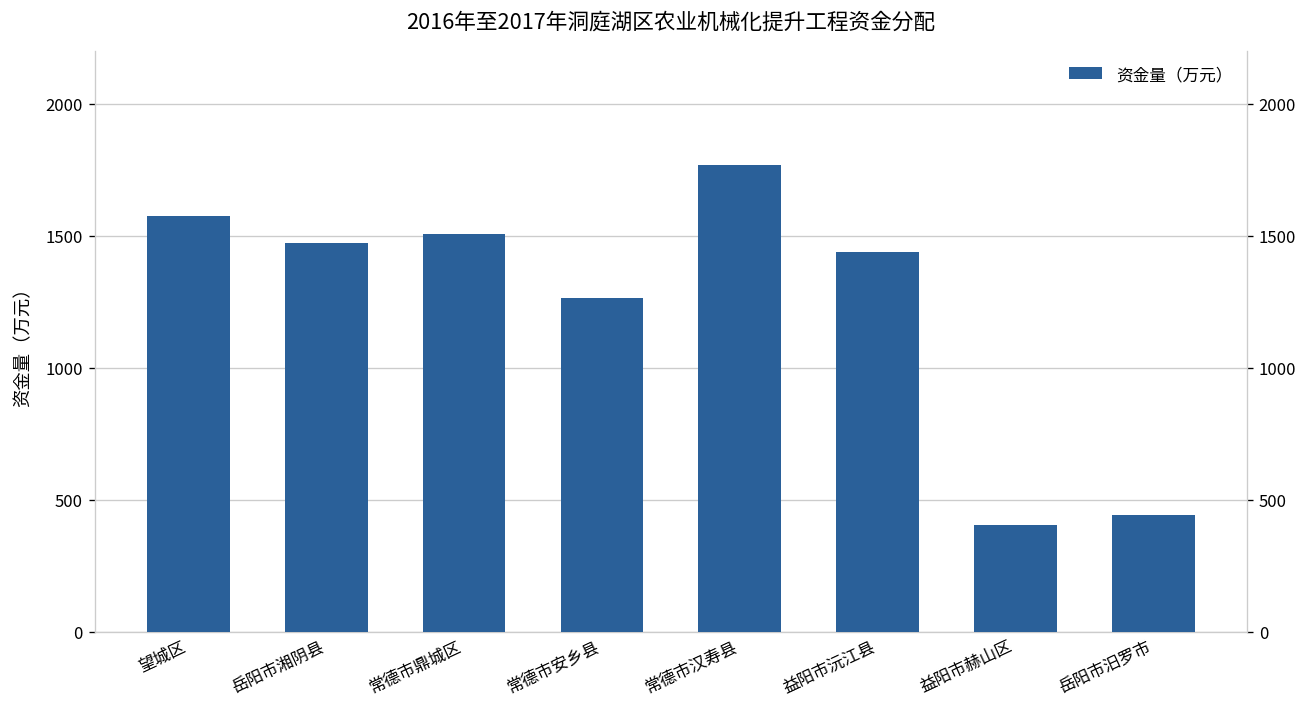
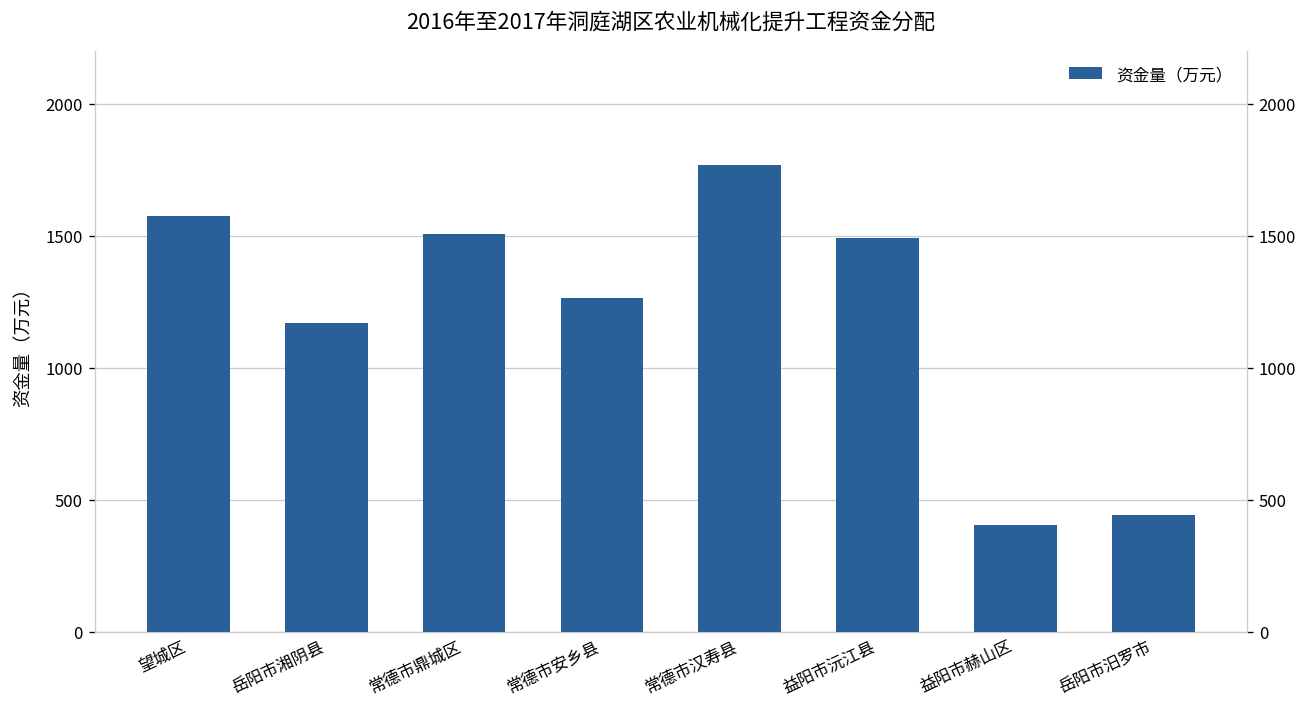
  {
    "望城区": 1580,
-   "岳阳市湘阴县": 1470,
+   "岳阳市湘阴县": 1170,
    "常德市鼎城区": 1510,
    "常德市安乡县": 1260,
    "常德市汉寿县": 1770,
-   "益阳市沅江县": 1440,
+   "益阳市沅江县": 1490,
    "益阳市赫山区": 410,
    "岳阳市汨罗市": 440
  }
